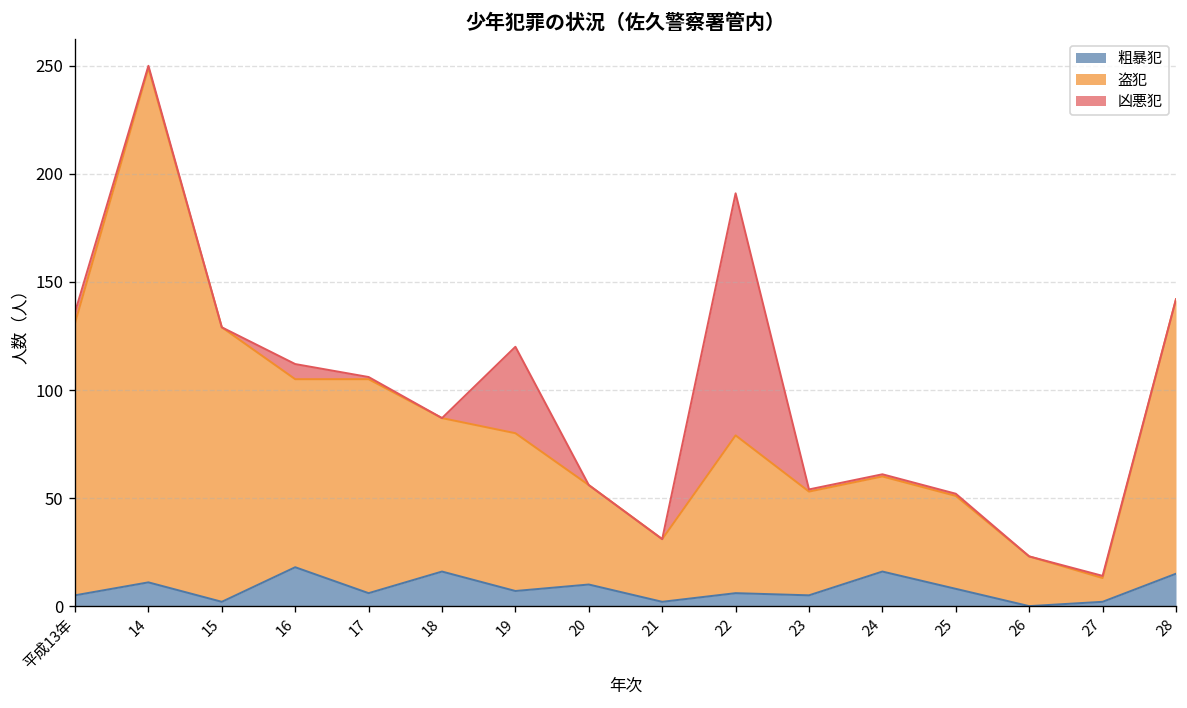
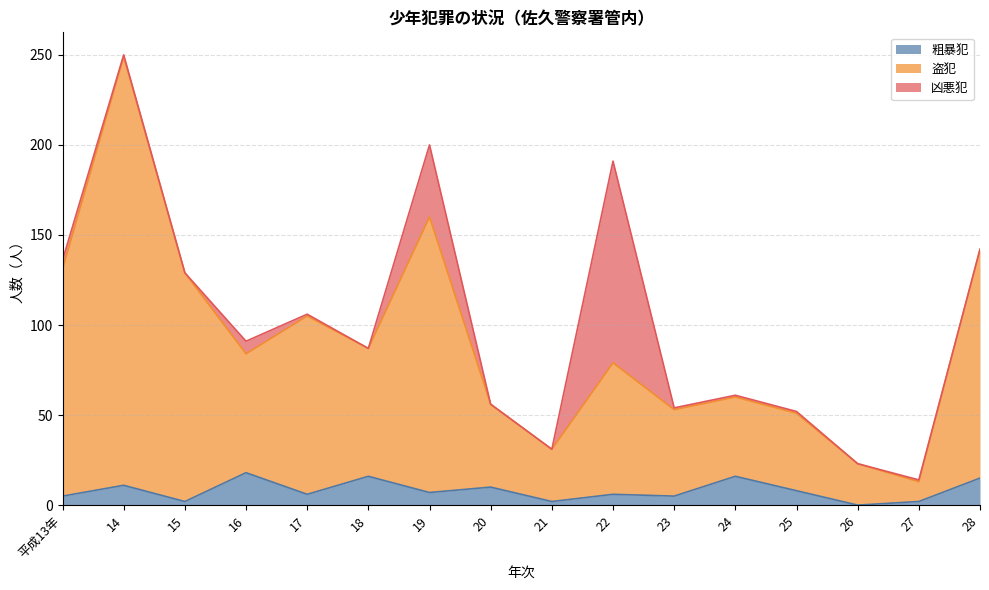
  {
    "粗暴犯": {
      "平成13年": 5,
      "14": 11,
      "15": 2,
      "16": 18,
      "17": 6,
      "18": 16,
      "19": 7,
      "20": 10,
      "21": 2,
      "22": 6,
      "23": 5,
      "24": 16,
      "25": 8,
      "26": 0,
      "27": 2,
      "28": 15
    },
    "盗犯": {
      "平成13年": 126,
-     "16": 87,
-     "19": 73,
+     "16": 66,
+     "19": 153,
      "22": 73
    },
    "凶悪犯": {
      "平成13年": 5,
      "16": 7,
      "19": 40,
      "22": 112
    }
  }
